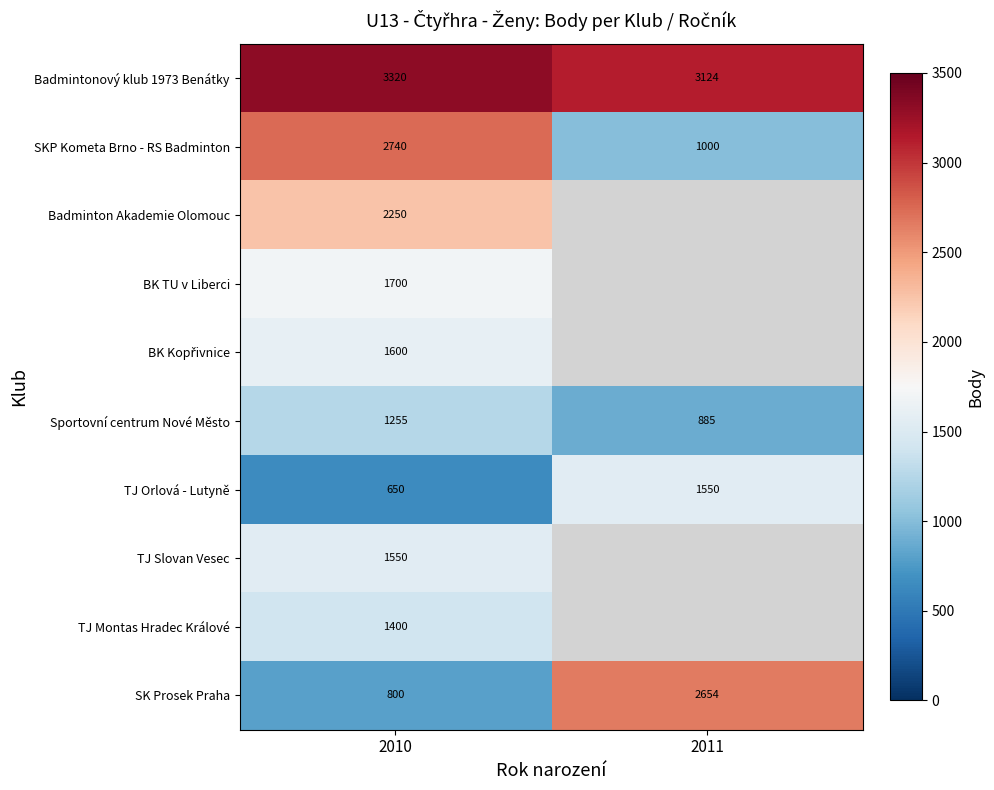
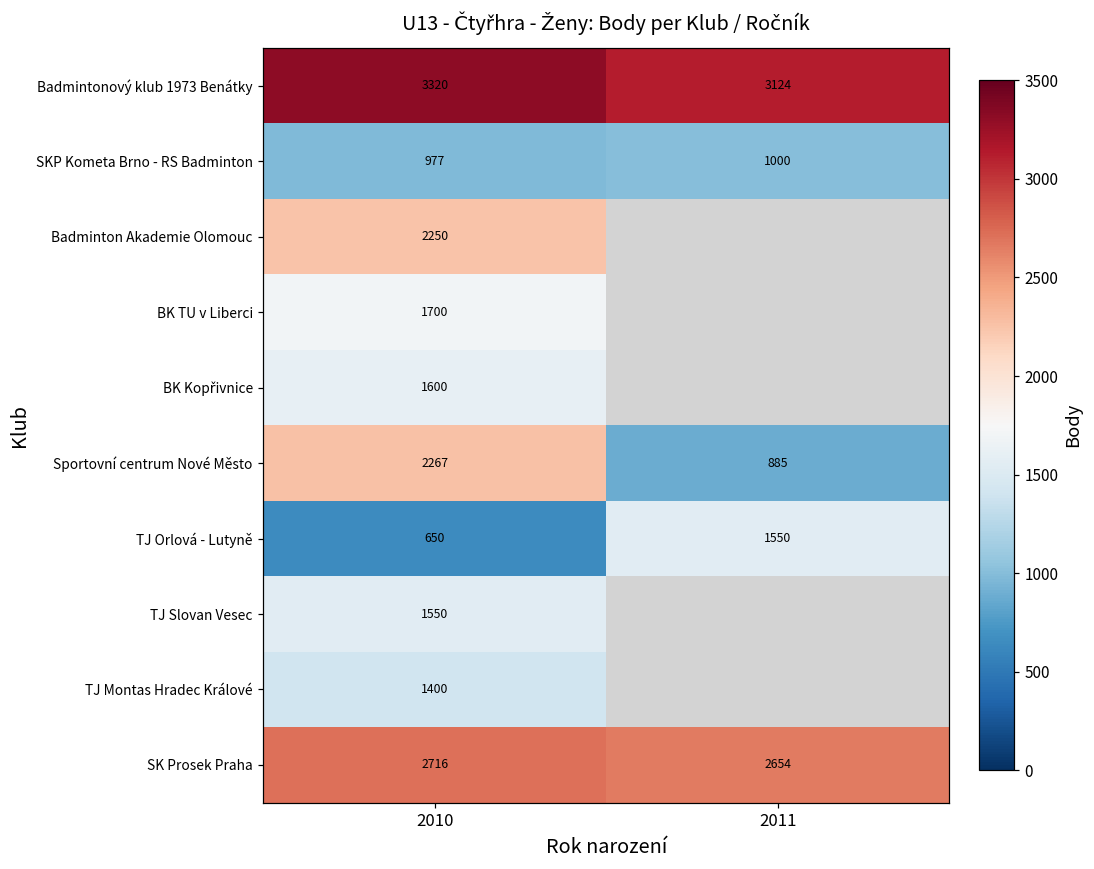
  {
    "Badmintonový klub 1973 Benátky": {
      "2010": 3320,
      "2011": 3124
    },
    "SKP Kometa Brno - RS Badminton": {
-     "2010": 2740,
+     "2010": 977,
      "2011": 1000
    },
    "Badminton Akademie Olomouc": {
      "2010": 2250
    },
    "BK TU v Liberci": {
      "2010": 1700
    },
    "BK Kopřivnice": {
      "2010": 1600
    },
    "Sportovní centrum Nové Město": {
-     "2010": 1255,
+     "2010": 2267,
      "2011": 885
    },
    "TJ Orlová - Lutyně": {
      "2010": 650,
      "2011": 1550
    },
    "TJ Slovan Vesec": {
      "2010": 1550
    },
    "TJ Montas Hradec Králové": {
      "2010": 1400
    },
    "SK Prosek Praha": {
-     "2010": 800,
+     "2010": 2716,
      "2011": 2654
    }
  }
